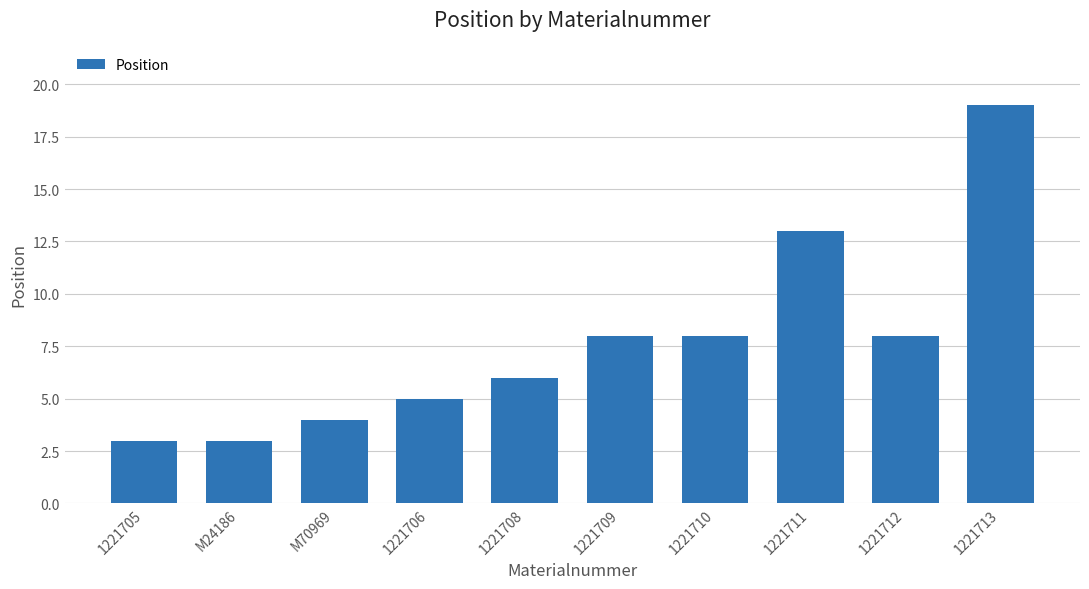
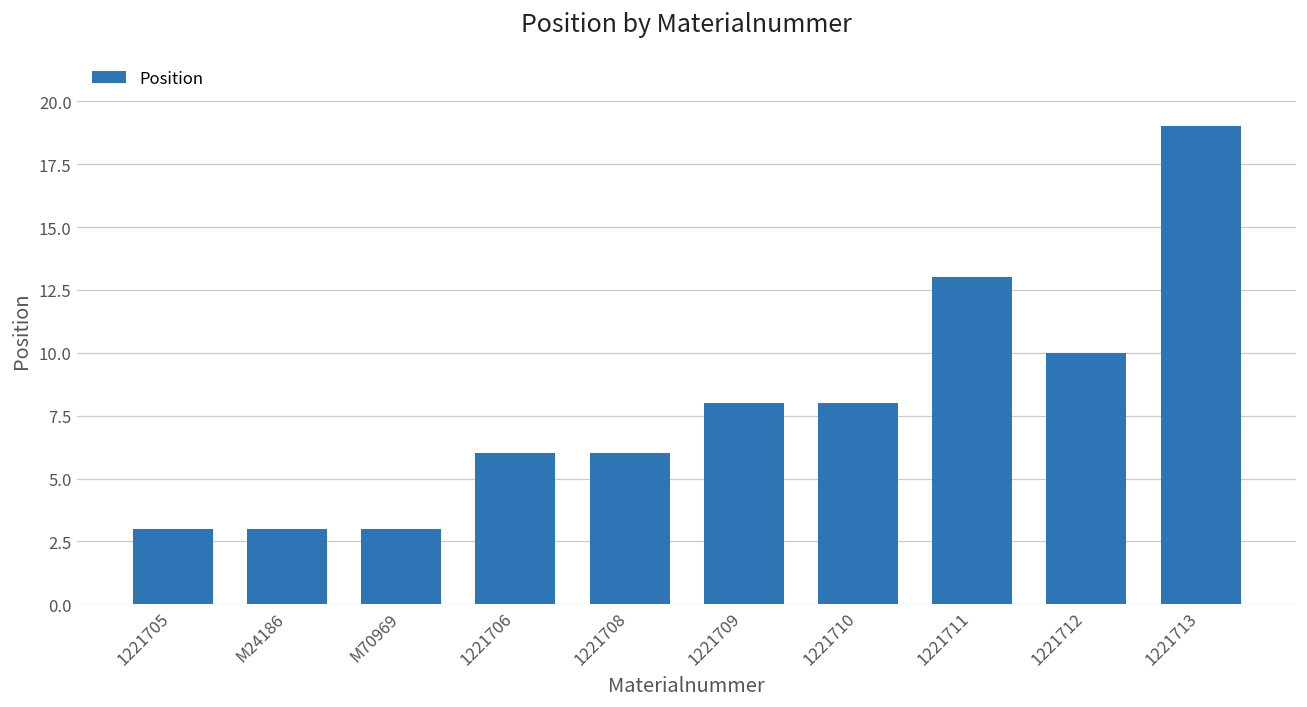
  {
    "1221705": 3,
    "M24186": 3,
-   "M70969": 4,
-   "1221706": 5,
+   "M70969": 3,
+   "1221706": 6,
    "1221708": 6,
    "1221709": 8,
    "1221710": 8,
    "1221711": 13,
-   "1221712": 8,
+   "1221712": 10,
    "1221713": 19
  }
